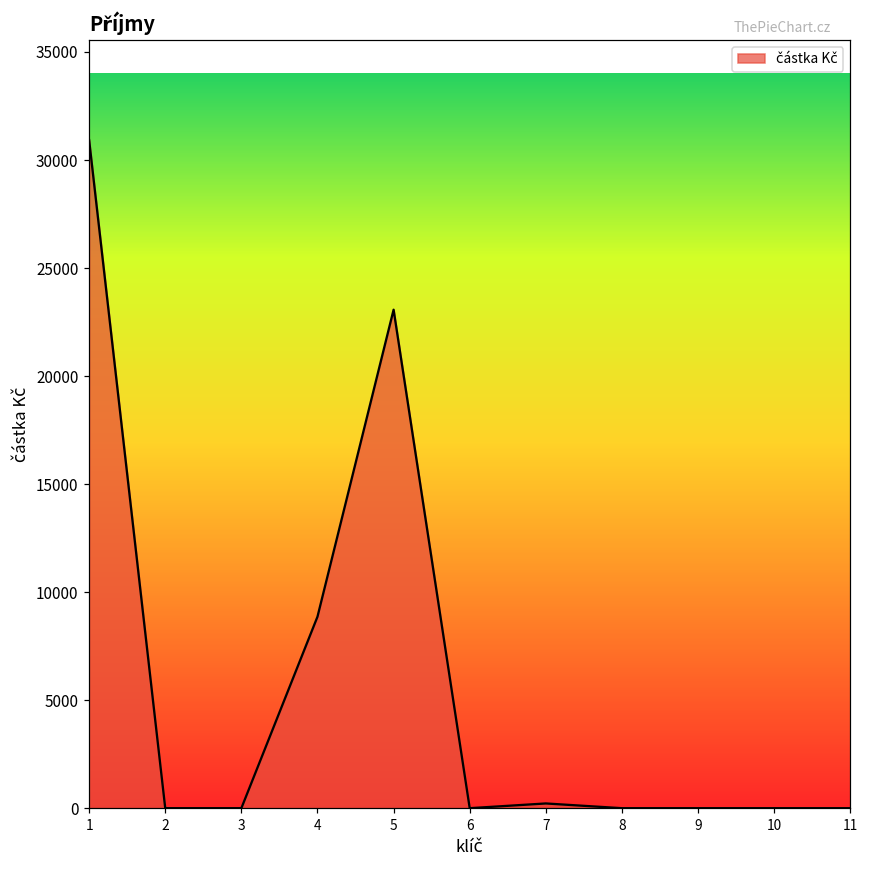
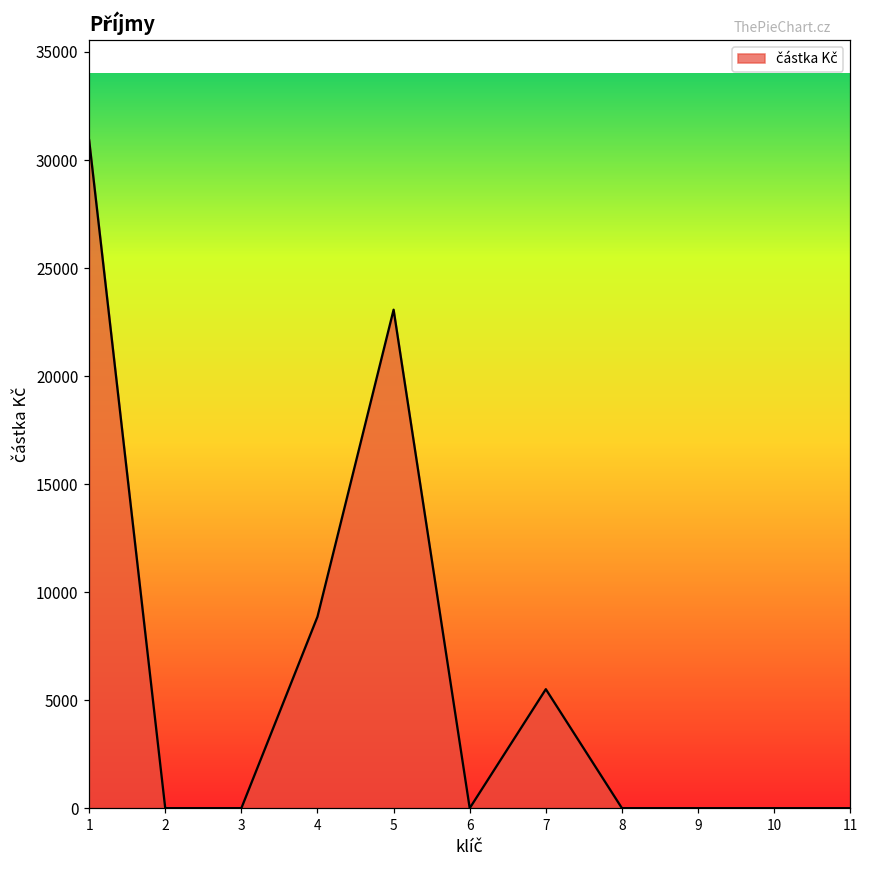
  {
    "1": 30900,
    "2": 0,
    "3": 0,
    "4": 8900,
    "5": 23100,
    "6": 0,
-   "7": 200,
+   "7": 5500,
    "8": 0,
    "9": 0,
    "10": 0,
    "11": 0
  }
